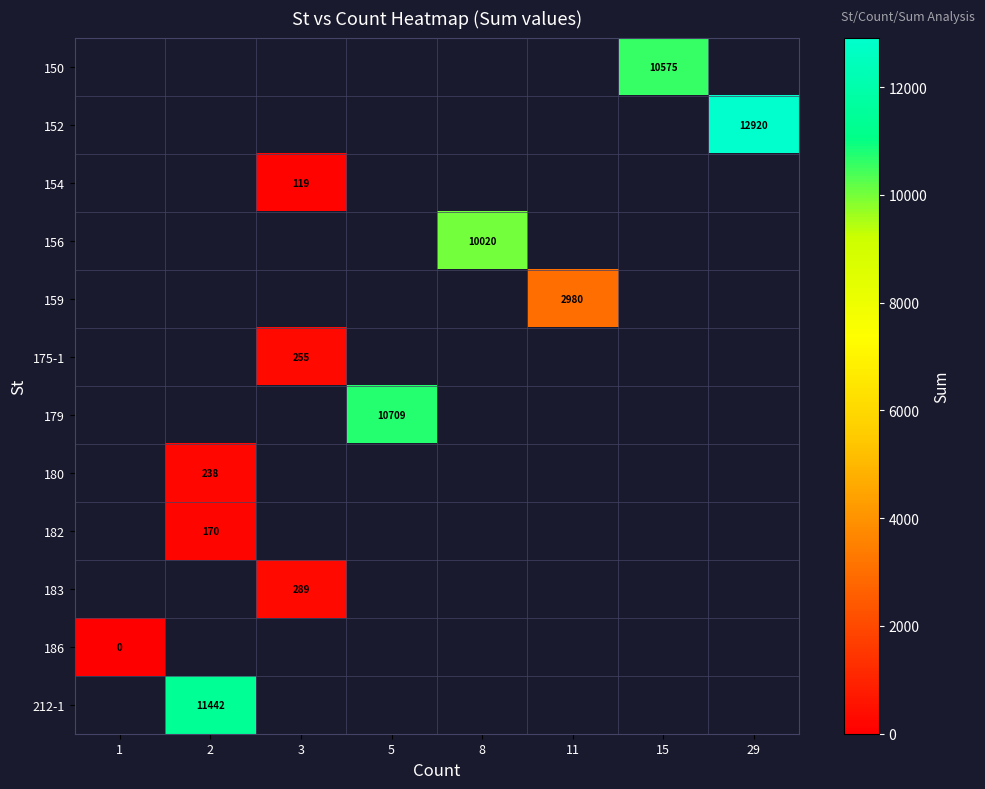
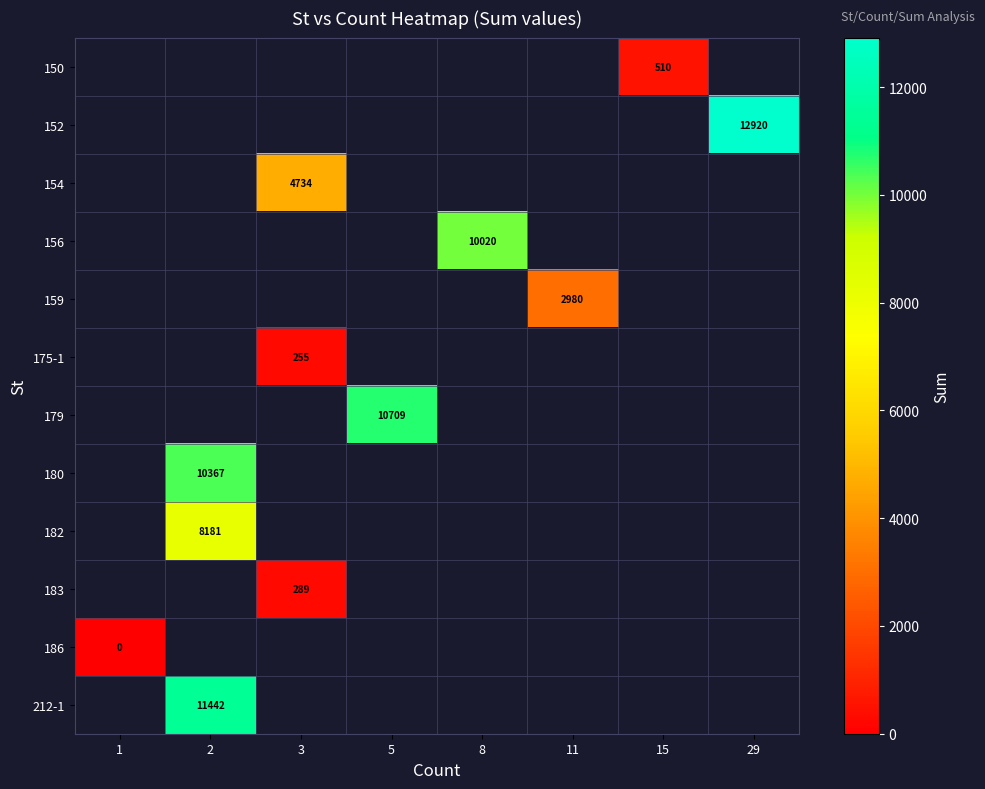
  {
    "150": {
-     "15": 10575
+     "15": 510
    },
    "152": {
      "29": 12920
    },
    "154": {
-     "3": 119
+     "3": 4734
    },
    "156": {
      "8": 10020
    },
    "159": {
      "11": 2980
    },
    "175-1": {
      "3": 255
    },
    "179": {
      "5": 10709
    },
    "180": {
-     "2": 238
+     "2": 10367
    },
    "182": {
-     "2": 170
+     "2": 8181
    },
    "183": {
      "3": 289
    },
    "186": {
      "1": 0
    },
    "212-1": {
      "2": 11442
    }
  }
